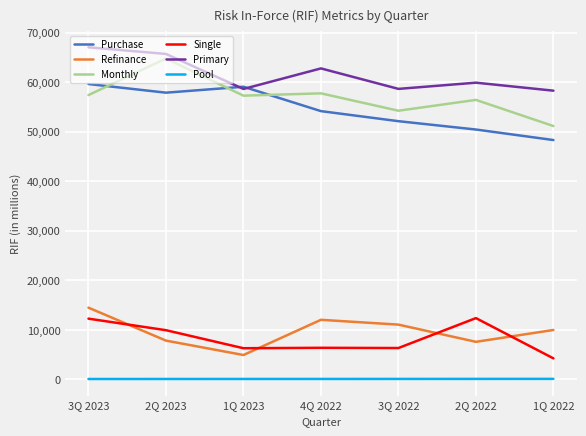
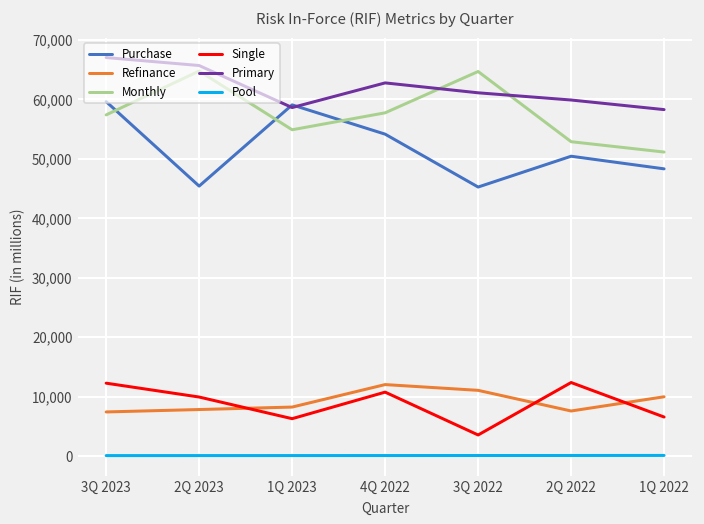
  {
    "Purchase": {
      "3Q 2023": "60,000",
-     "2Q 2023": "58,000",
+     "2Q 2023": "45,000",
      "4Q 2022": "54,000",
-     "3Q 2022": "52,000",
+     "3Q 2022": "45,000",
      "2Q 2022": "50,000",
      "1Q 2022": "48,000"
    },
    "Refinance": {
-     "3Q 2023": "14,000",
+     "3Q 2023": "7,000",
      "2Q 2023": "8,000",
-     "1Q 2023": "5,000",
+     "1Q 2023": "8,000",
      "4Q 2022": "12,000",
      "3Q 2022": "11,000",
      "2Q 2022": "8,000",
      "1Q 2022": "10,000"
    },
    "Monthly": {
      "3Q 2023": "57,000",
-     "1Q 2023": "57,000",
+     "1Q 2023": "55,000",
      "4Q 2022": "58,000",
-     "3Q 2022": "54,000",
-     "2Q 2022": "56,000",
+     "3Q 2022": "65,000",
+     "2Q 2022": "53,000",
      "1Q 2022": "51,000"
    },
    "Single": {
      "3Q 2023": "12,000",
      "2Q 2023": "10,000",
      "1Q 2023": "6,000",
-     "4Q 2022": "6,000",
-     "3Q 2022": "6,000",
+     "4Q 2022": "11,000",
+     "3Q 2022": "4,000",
      "2Q 2022": "12,000",
-     "1Q 2022": "4,000"
+     "1Q 2022": "7,000"
    },
    "Primary": {
      "4Q 2022": "63,000",
-     "3Q 2022": "59,000",
+     "3Q 2022": "61,000",
      "2Q 2022": "60,000",
      "1Q 2022": "58,000"
    },
    "Pool": {
      "3Q 2023": "0",
      "2Q 2023": "0",
      "1Q 2023": "0",
      "4Q 2022": "0",
      "3Q 2022": "0",
      "2Q 2022": "0",
      "1Q 2022": "0"
    }
  }
